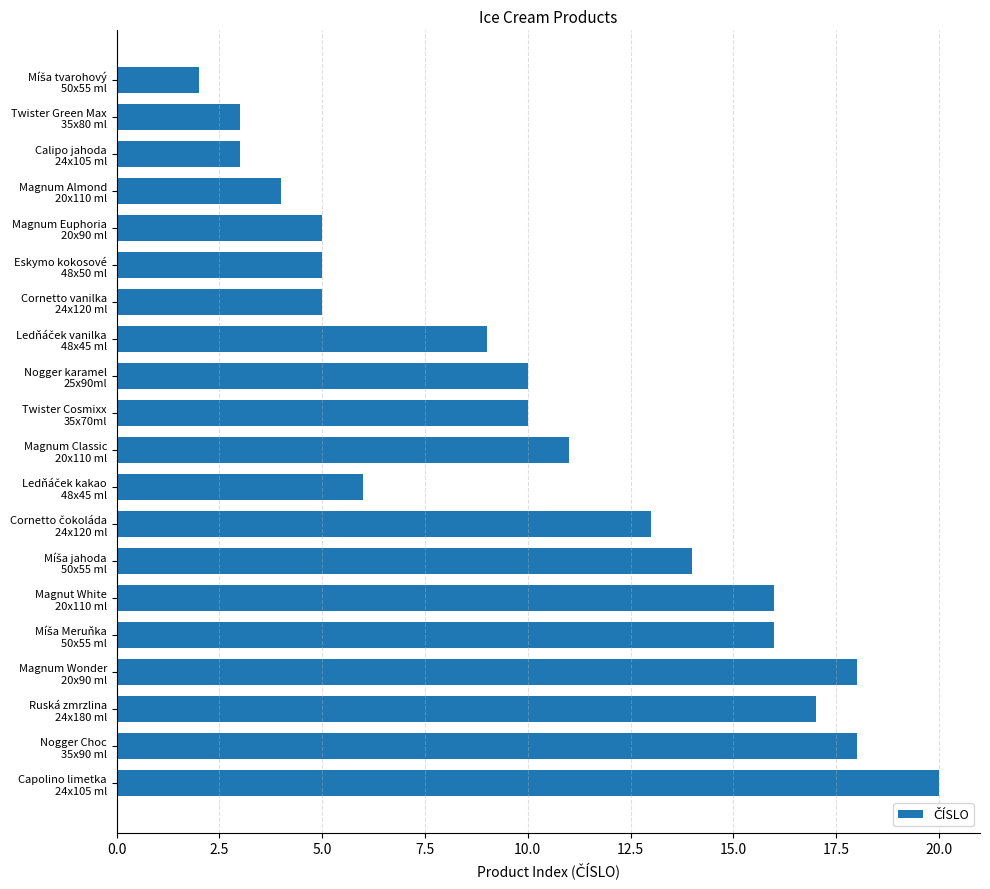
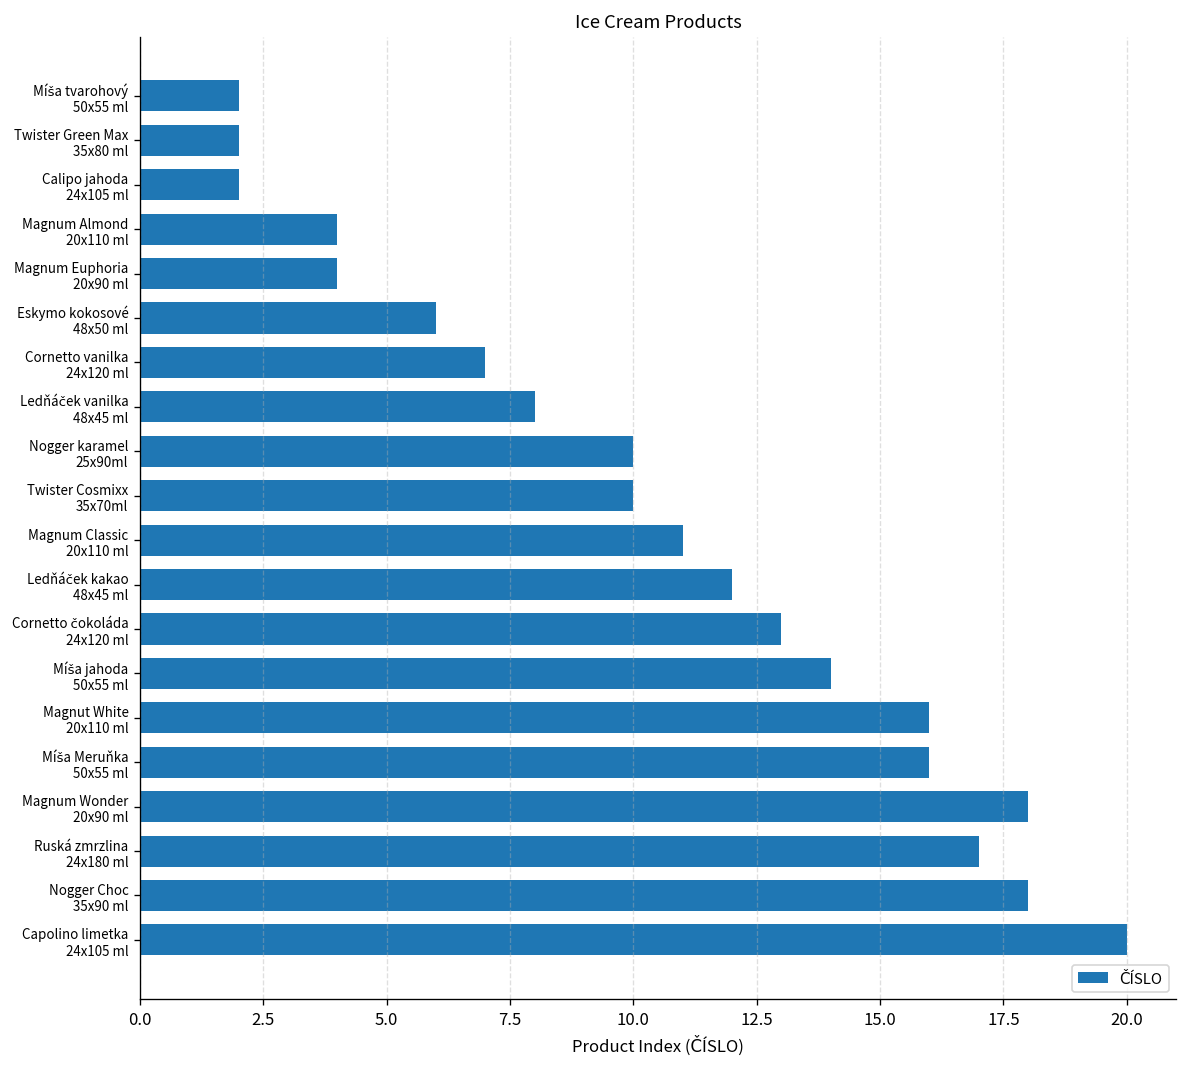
  {
    "Míša tvarohový 50x55 ml": 2,
-   "Twister Green Max 35x80 ml": 3,
-   "Calipo jahoda 24x105 ml": 3,
+   "Twister Green Max 35x80 ml": 2,
+   "Calipo jahoda 24x105 ml": 2,
    "Magnum Almond 20x110 ml": 4,
-   "Magnum Euphoria 20x90 ml": 5,
-   "Eskymo kokosové 48x50 ml": 5,
-   "Cornetto vanilka 24x120 ml": 5,
-   "Ledňáček vanilka 48x45 ml": 9,
+   "Magnum Euphoria 20x90 ml": 4,
+   "Eskymo kokosové 48x50 ml": 6,
+   "Cornetto vanilka 24x120 ml": 7,
+   "Ledňáček vanilka 48x45 ml": 8,
    "Nogger karamel 25x90ml": 10,
    "Twister Cosmixx 35x70ml": 10,
    "Magnum Classic 20x110 ml": 11,
-   "Ledňáček kakao 48x45 ml": 6,
+   "Ledňáček kakao 48x45 ml": 12,
    "Cornetto čokoláda 24x120 ml": 13,
    "Míša jahoda 50x55 ml": 14,
    "Magnut White 20x110 ml": 16,
    "Míša Meruňka 50x55 ml": 16,
    "Magnum Wonder 20x90 ml": 18,
    "Ruská zmrzlina 24x180 ml": 17,
    "Nogger Choc 35x90 ml": 18,
    "Capolino limetka 24x105 ml": 20
  }
